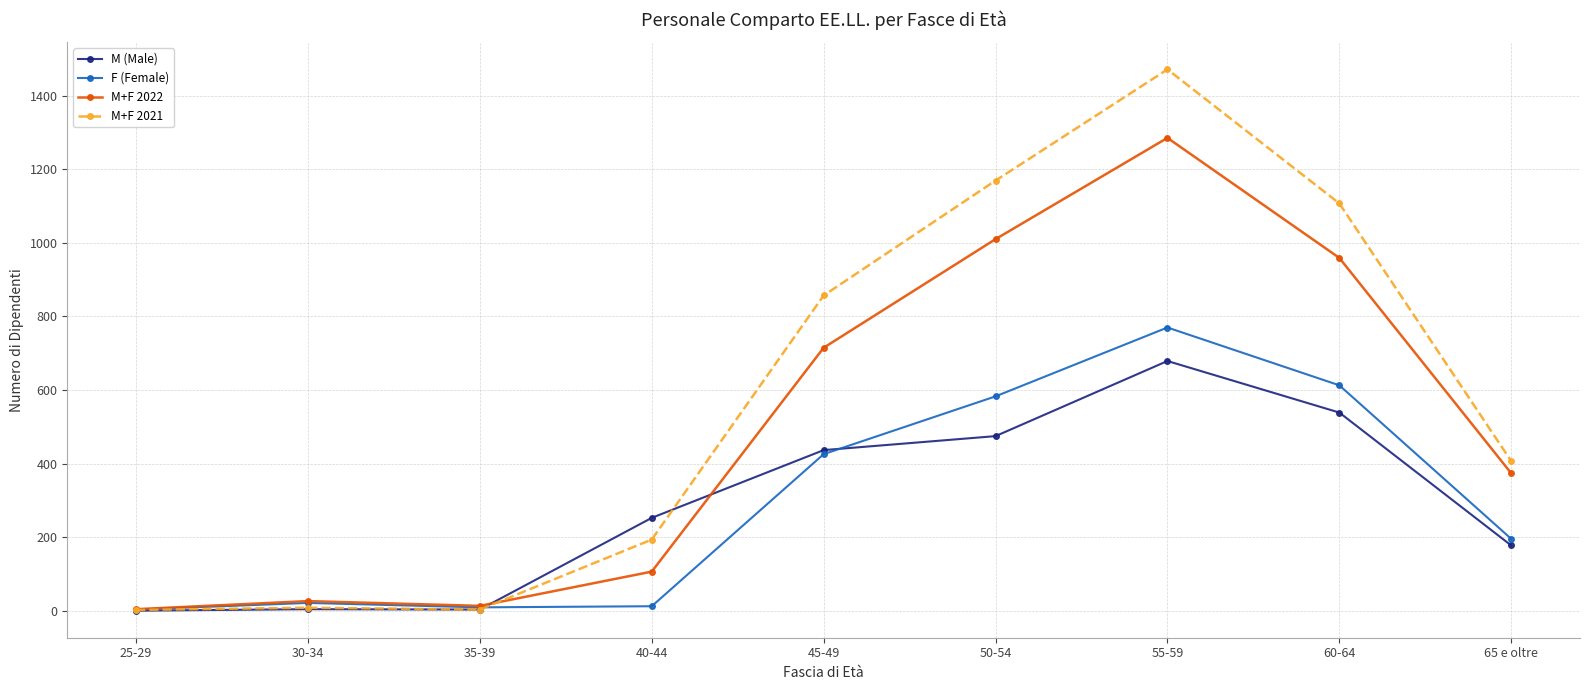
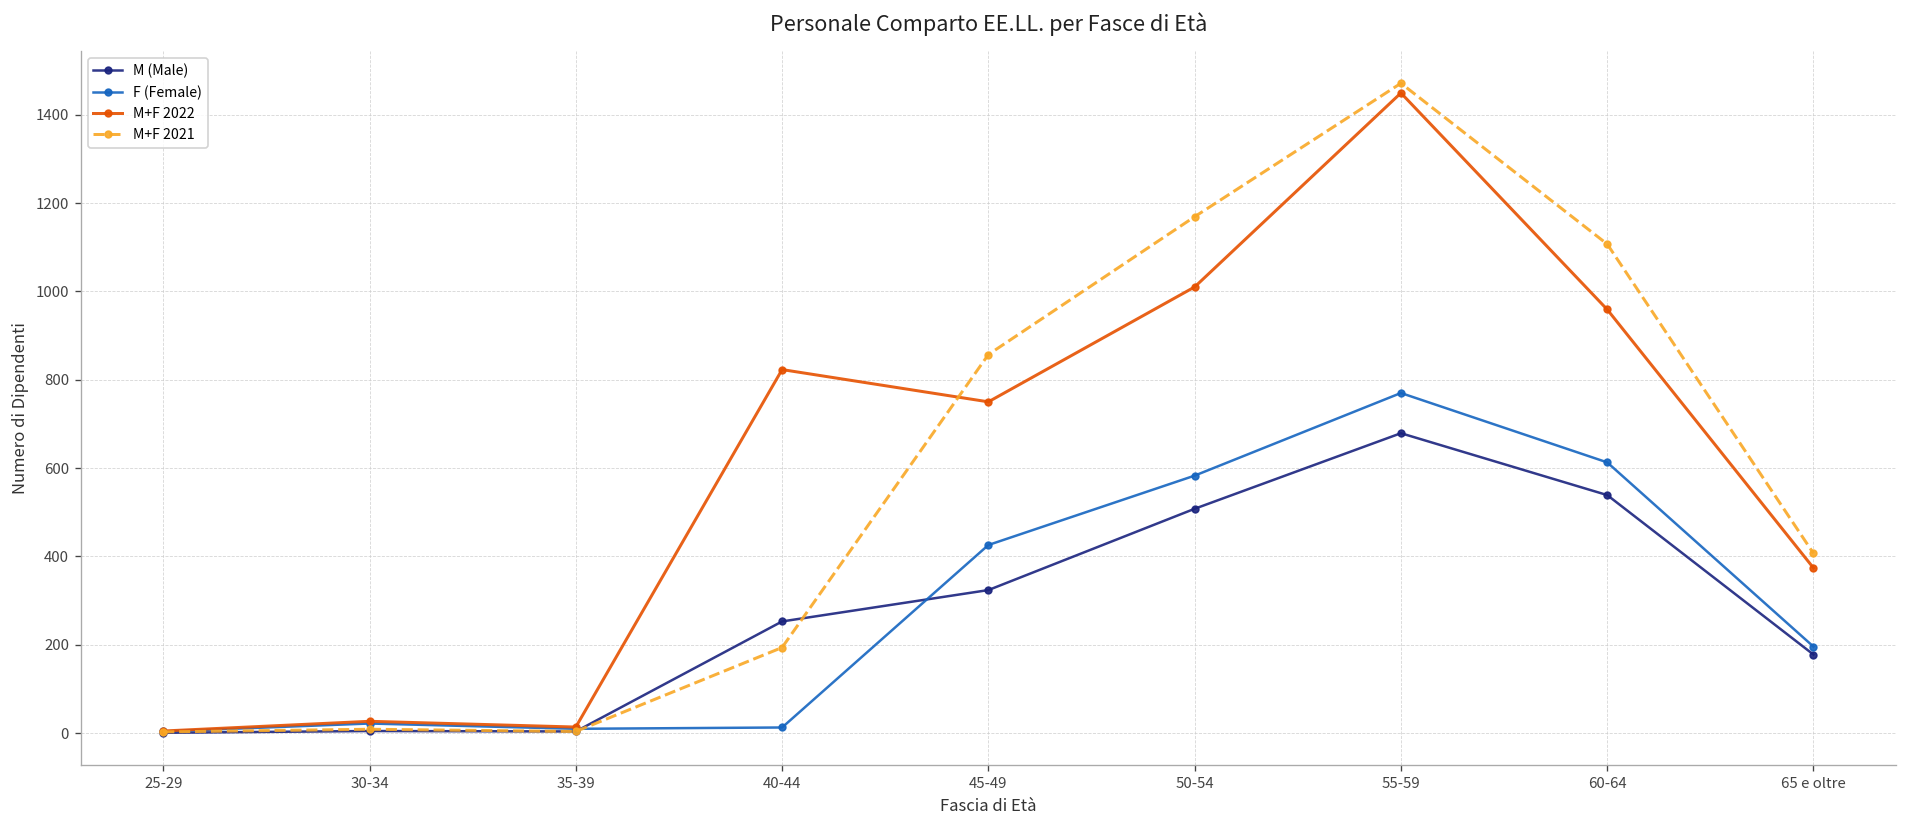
  {
    "M (Male)": {
      "40-44": 250,
-     "45-49": 440,
-     "50-54": 480,
+     "45-49": 320,
+     "50-54": 510,
      "55-59": 680,
      "60-64": 540,
      "65 e oltre": 180
    },
    "F (Female)": {
      "40-44": 10,
      "45-49": 430,
      "50-54": 580,
      "55-59": 770,
      "60-64": 610,
      "65 e oltre": 200
    },
    "M+F 2022": {
-     "40-44": 110,
-     "45-49": 720,
+     "40-44": 820,
+     "45-49": 750,
      "50-54": 1010,
-     "55-59": 1290,
+     "55-59": 1450,
      "60-64": 960,
      "65 e oltre": 370
    },
    "M+F 2021": {
      "40-44": 190,
      "45-49": 860,
      "50-54": 1170,
      "55-59": 1470,
      "60-64": 1110,
      "65 e oltre": 410
    }
  }
